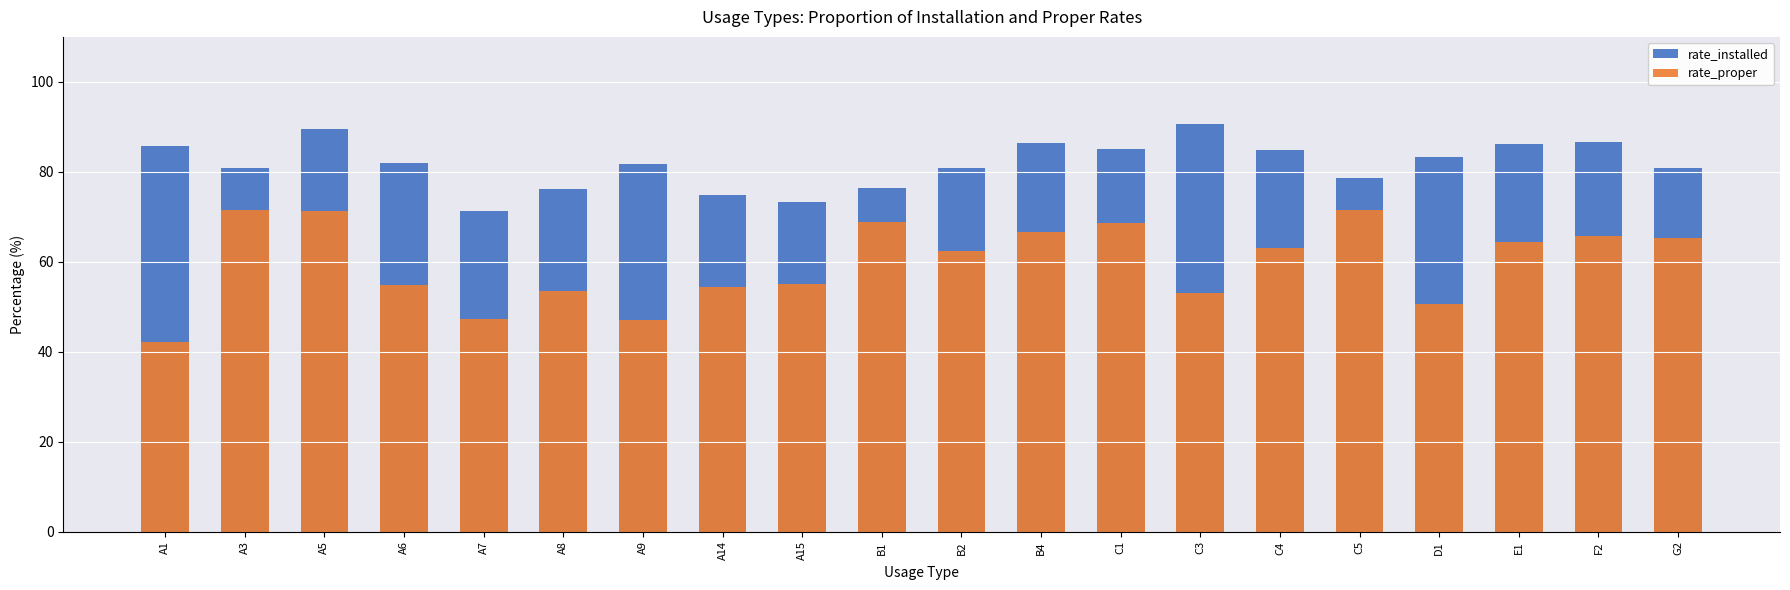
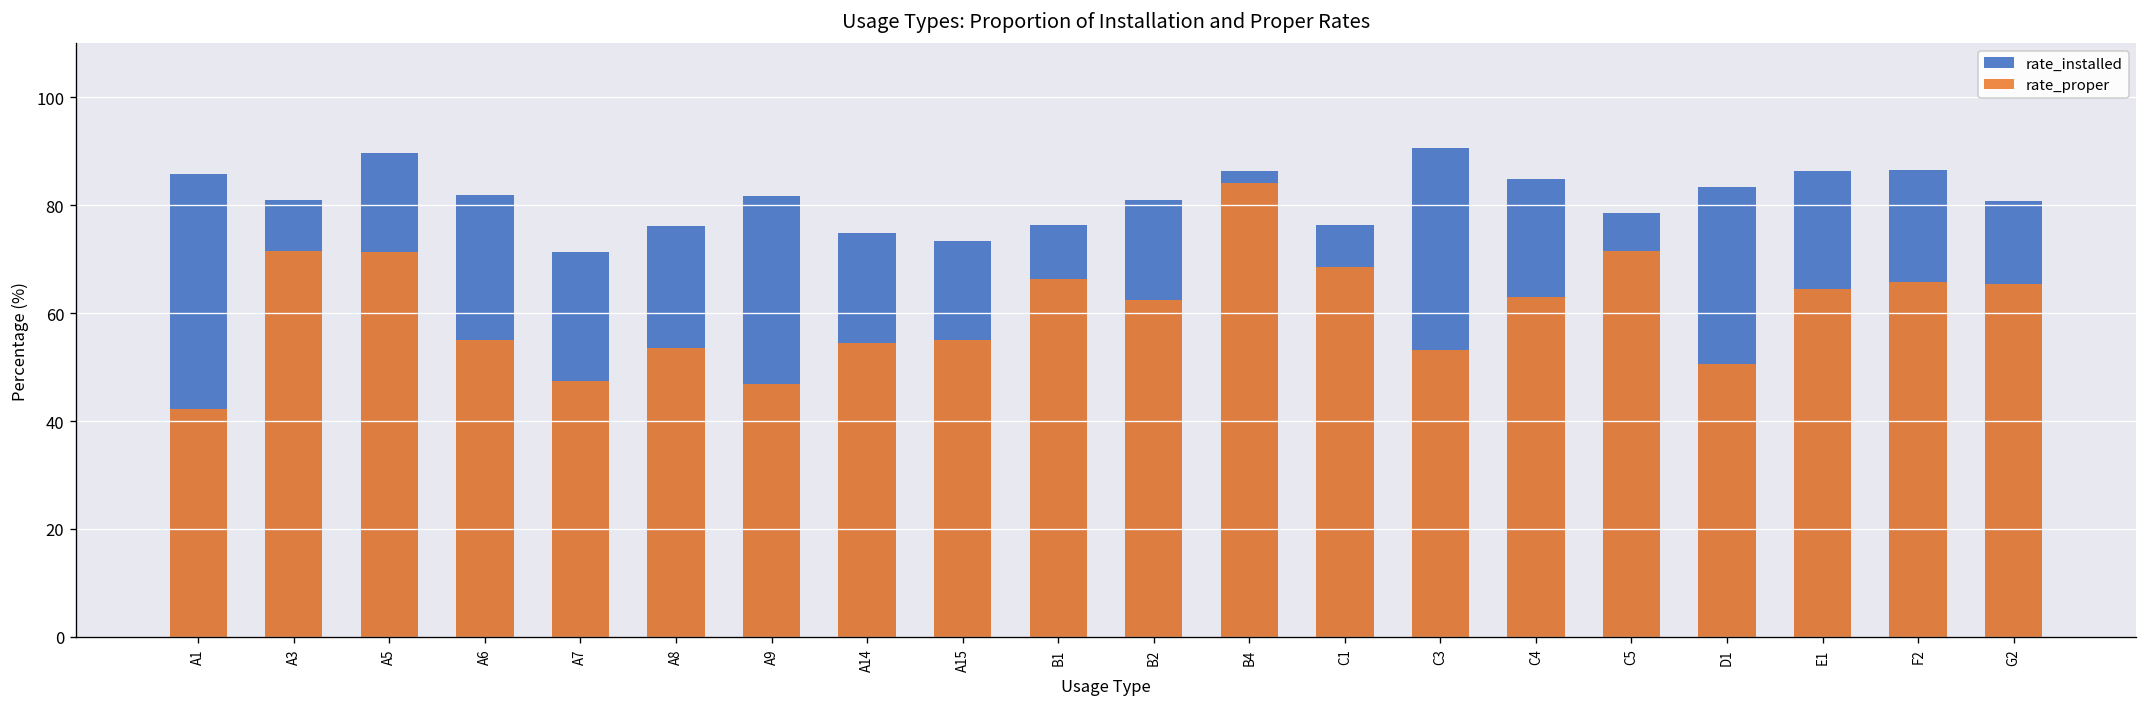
  {
    "rate_installed": {
      "A1": 86,
      "A3": 81,
      "A5": 90,
      "A6": 82,
      "A7": 71,
      "A8": 76,
      "A9": 82,
      "A14": 75,
      "A15": 73,
      "B1": 76,
      "B2": 81,
      "B4": 86,
-     "C1": 85,
+     "C1": 76,
      "C3": 91,
      "C4": 85,
      "C5": 79,
      "D1": 83,
      "E1": 86,
      "F2": 87,
      "G2": 81
    },
    "rate_proper": {
-     "B1": 69,
-     "B4": 67
+     "B1": 66,
+     "B4": 84
    }
  }
